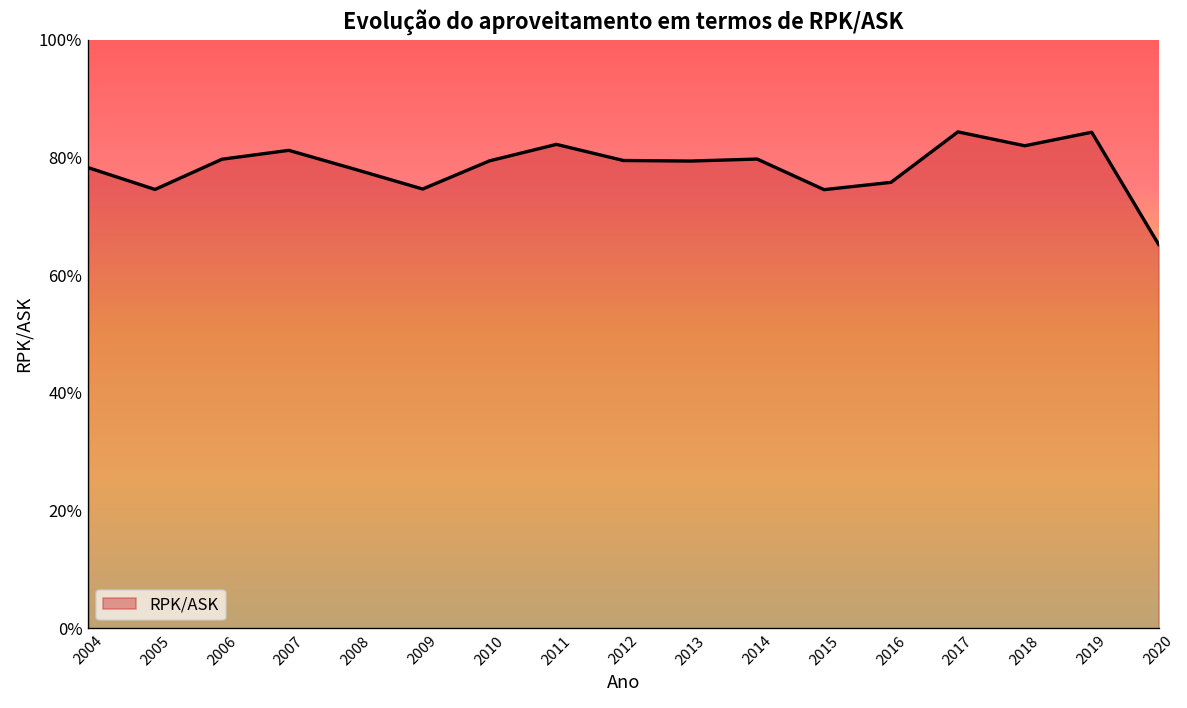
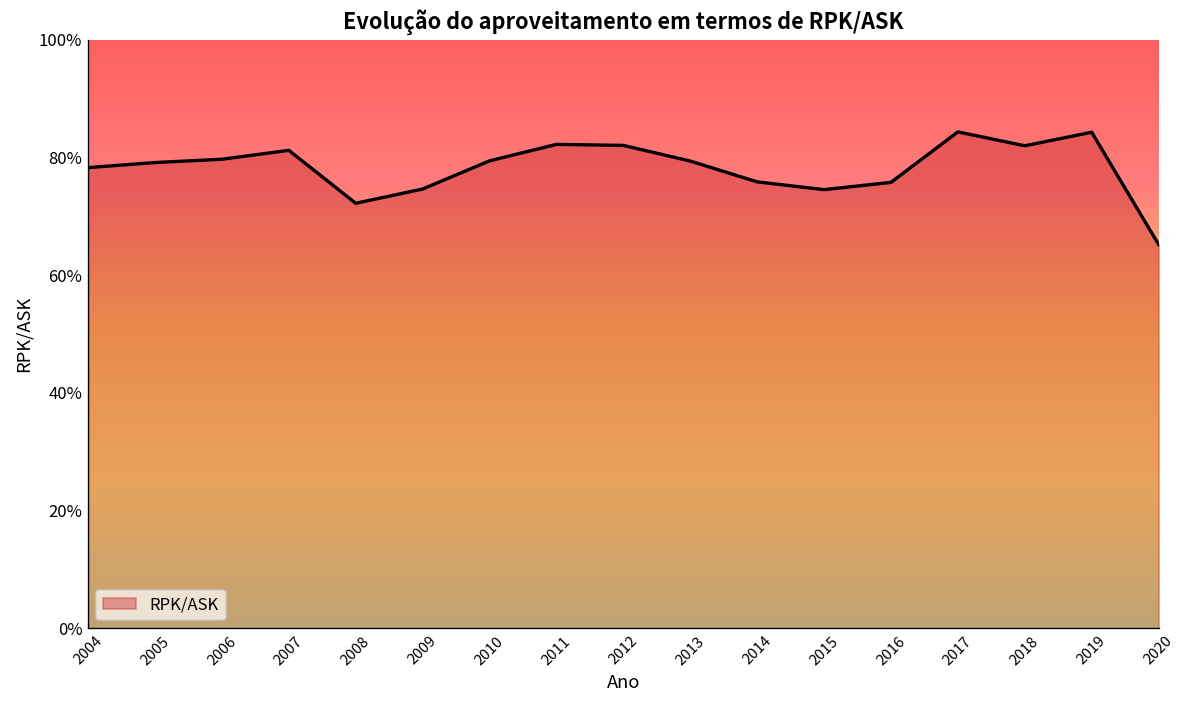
  {
    "2004": "78%",
-   "2005": "75%",
+   "2005": "79%",
    "2006": "80%",
    "2007": "81%",
-   "2008": "78%",
+   "2008": "72%",
    "2009": "75%",
    "2010": "79%",
    "2011": "82%",
-   "2012": "80%",
+   "2012": "82%",
    "2013": "79%",
-   "2014": "80%",
+   "2014": "76%",
    "2015": "75%",
    "2016": "76%",
    "2017": "84%",
    "2018": "82%",
    "2019": "84%",
    "2020": "65%"
  }
